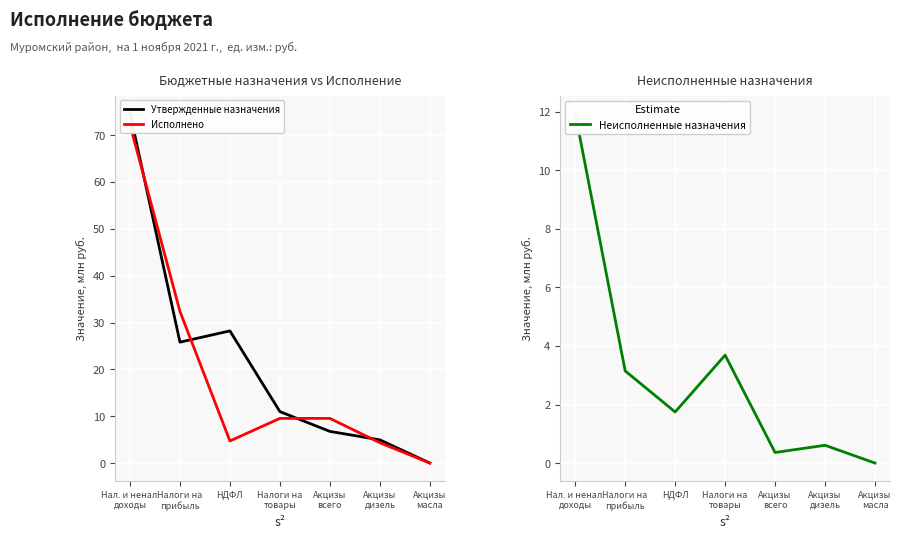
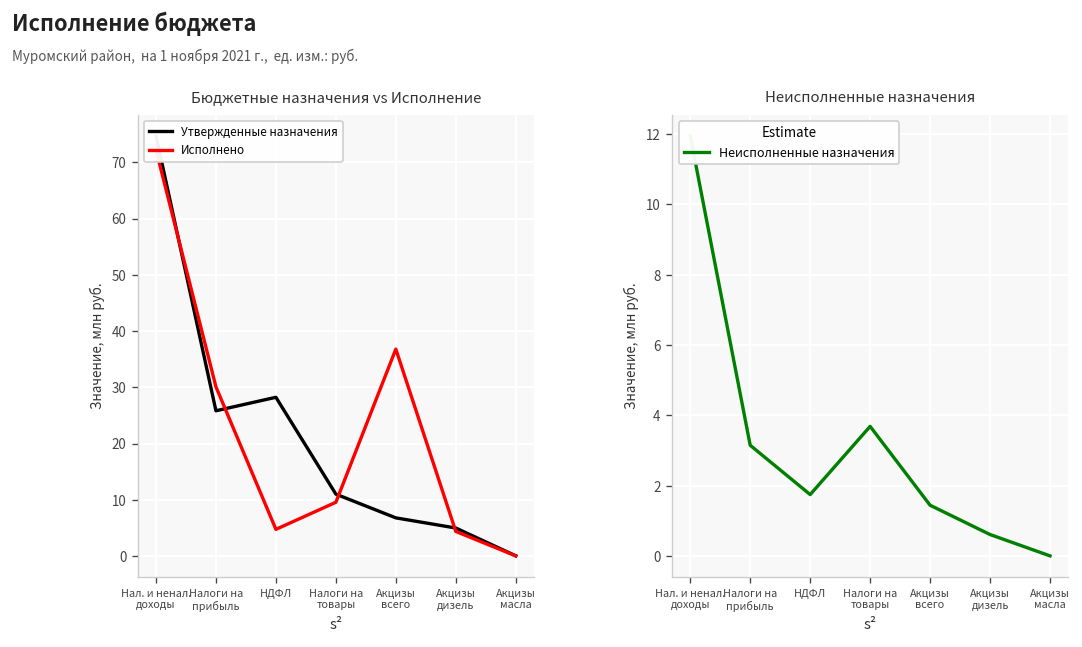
  {
    "Бюджетные назначения vs Исполнение": {
      "Утвержденные назначения": {
        "Налоги на прибыль": 26,
        "НДФЛ": 28,
        "Налоги на товары": 11,
        "Акцизы всего": 7,
        "Акцизы дизель": 5
      },
      "Исполнено": {
-       "Налоги на прибыль": 32,
+       "Налоги на прибыль": 30,
        "НДФЛ": 5,
        "Налоги на товары": 10,
-       "Акцизы всего": 10,
+       "Акцизы всего": 37,
        "Акцизы дизель": 4
      }
    },
    "Неисполненные назначения": {
      "Налоги на прибыль": 3.2,
      "НДФЛ": 1.7,
      "Налоги на товары": 3.7,
-     "Акцизы всего": 0.4,
+     "Акцизы всего": 1.4,
      "Акцизы дизель": 0.6,
      "Акцизы масла": 0.0
    }
  }
